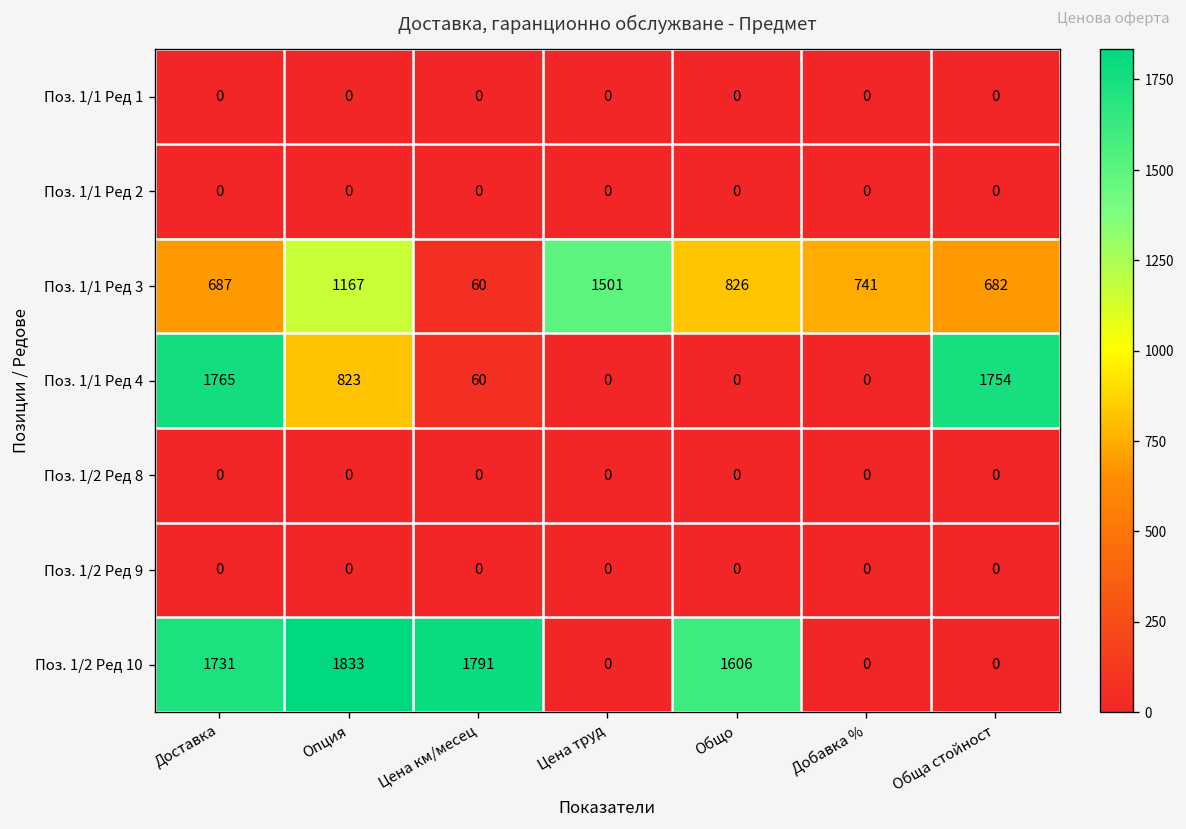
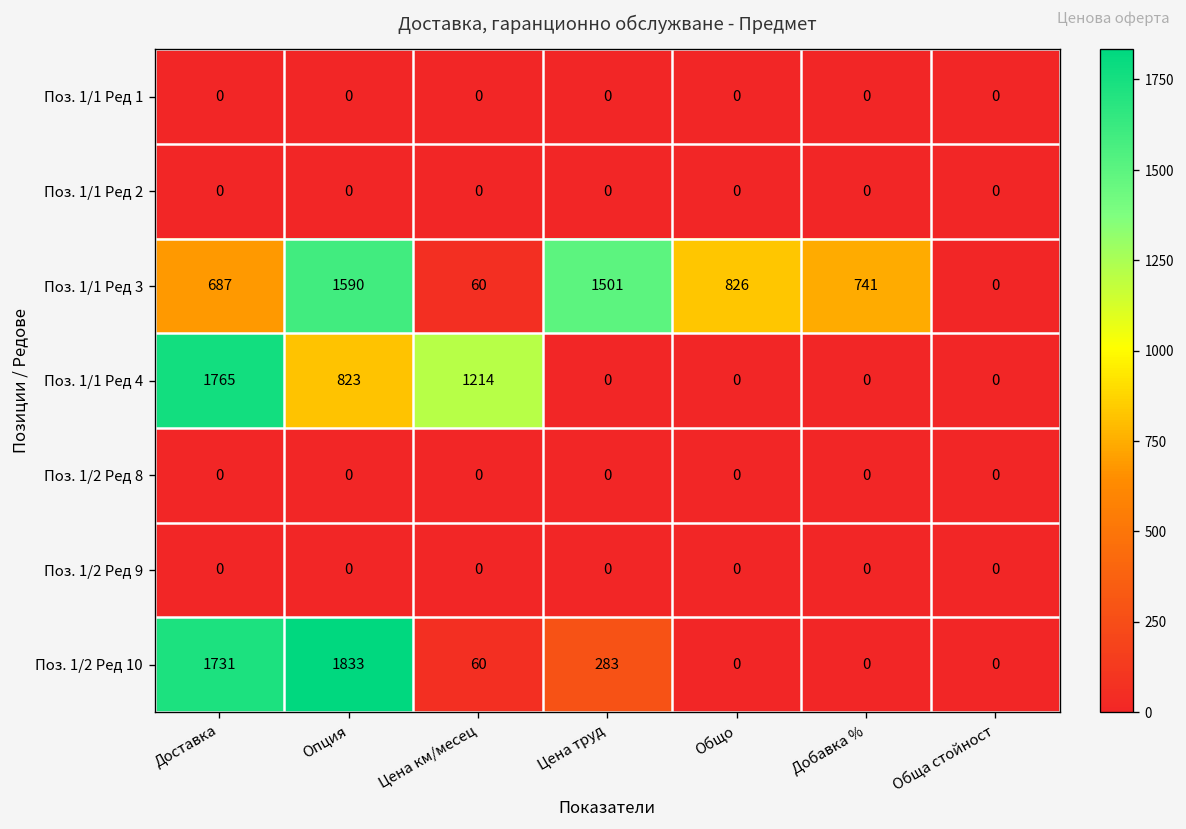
  {
    "Поз. 1/1 Ред 1": {
      "Доставка": 0,
      "Опция": 0,
      "Цена км/месец": 0,
      "Цена труд": 0,
      "Общо": 0,
      "Добавка %": 0,
      "Обща стойност": 0
    },
    "Поз. 1/1 Ред 2": {
      "Доставка": 0,
      "Опция": 0,
      "Цена км/месец": 0,
      "Цена труд": 0,
      "Общо": 0,
      "Добавка %": 0,
      "Обща стойност": 0
    },
    "Поз. 1/1 Ред 3": {
      "Доставка": 687,
-     "Опция": 1167,
+     "Опция": 1590,
      "Цена км/месец": 60,
      "Цена труд": 1501,
      "Общо": 826,
      "Добавка %": 741,
-     "Обща стойност": 682
+     "Обща стойност": 0
    },
    "Поз. 1/1 Ред 4": {
      "Доставка": 1765,
      "Опция": 823,
-     "Цена км/месец": 60,
+     "Цена км/месец": 1214,
      "Цена труд": 0,
      "Общо": 0,
      "Добавка %": 0,
-     "Обща стойност": 1754
+     "Обща стойност": 0
    },
    "Поз. 1/2 Ред 8": {
      "Доставка": 0,
      "Опция": 0,
      "Цена км/месец": 0,
      "Цена труд": 0,
      "Общо": 0,
      "Добавка %": 0,
      "Обща стойност": 0
    },
    "Поз. 1/2 Ред 9": {
      "Доставка": 0,
      "Опция": 0,
      "Цена км/месец": 0,
      "Цена труд": 0,
      "Общо": 0,
      "Добавка %": 0,
      "Обща стойност": 0
    },
    "Поз. 1/2 Ред 10": {
      "Доставка": 1731,
      "Опция": 1833,
-     "Цена км/месец": 1791,
-     "Цена труд": 0,
-     "Общо": 1606,
+     "Цена км/месец": 60,
+     "Цена труд": 283,
+     "Общо": 0,
      "Добавка %": 0,
      "Обща стойност": 0
    }
  }
